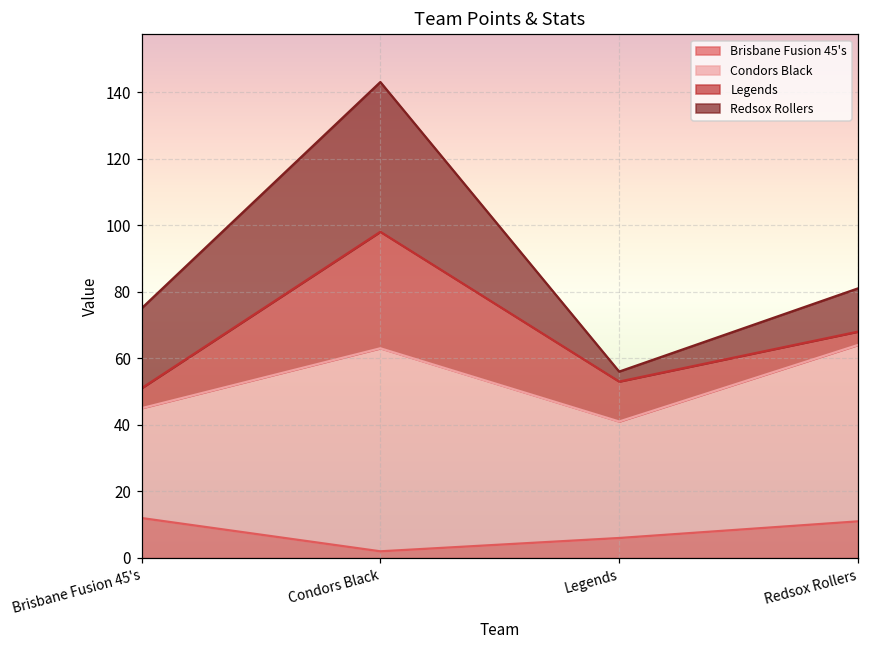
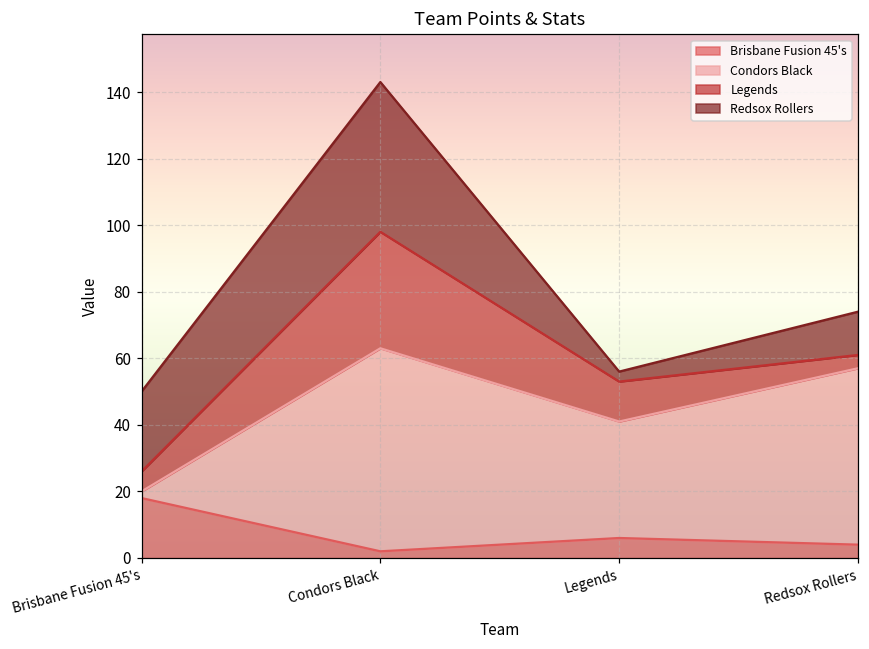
  {
    "Brisbane Fusion 45's": {
-     "Brisbane Fusion 45's": 12,
+     "Brisbane Fusion 45's": 18,
      "Condors Black": 2,
      "Legends": 6,
-     "Redsox Rollers": 11
+     "Redsox Rollers": 4
    },
    "Condors Black": {
-     "Brisbane Fusion 45's": 33,
+     "Brisbane Fusion 45's": 2,
      "Condors Black": 61,
      "Legends": 35,
      "Redsox Rollers": 53
    },
    "Legends": {
      "Brisbane Fusion 45's": 6,
      "Condors Black": 35,
      "Legends": 12,
      "Redsox Rollers": 4
    },
    "Redsox Rollers": {
      "Brisbane Fusion 45's": 24,
      "Condors Black": 45,
      "Legends": 3,
      "Redsox Rollers": 13
    }
  }
